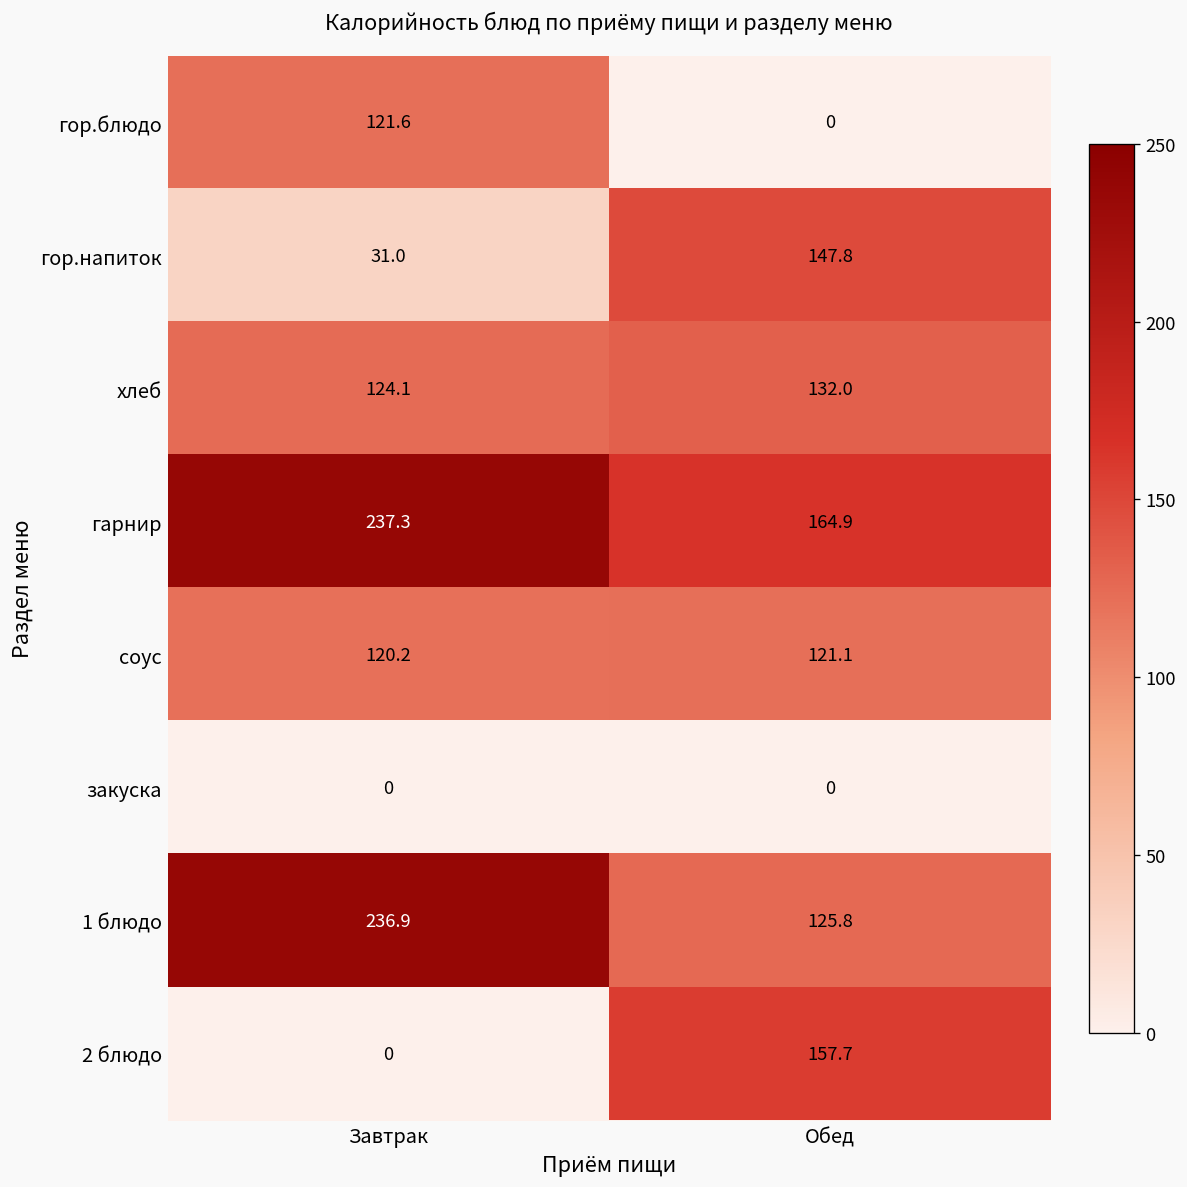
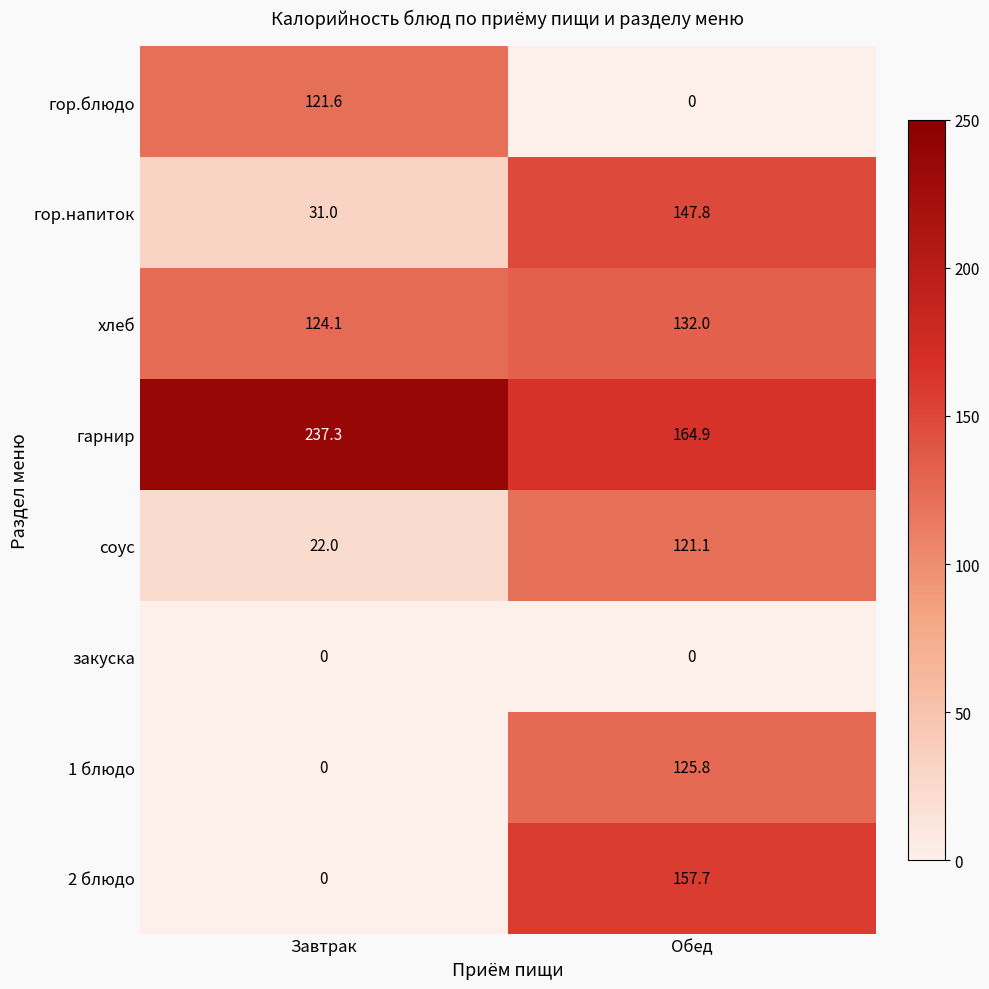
  {
    "гор.блюдо": {
      "Завтрак": 121.6,
      "Обед": 0
    },
    "гор.напиток": {
      "Завтрак": 31.0,
      "Обед": 147.8
    },
    "хлеб": {
      "Завтрак": 124.1,
      "Обед": 132.0
    },
    "гарнир": {
      "Завтрак": 237.3,
      "Обед": 164.9
    },
    "соус": {
-     "Завтрак": 120.2,
+     "Завтрак": 22.0,
      "Обед": 121.1
    },
    "закуска": {
      "Завтрак": 0,
      "Обед": 0
    },
    "1 блюдо": {
-     "Завтрак": 236.9,
+     "Завтрак": 0,
      "Обед": 125.8
    },
    "2 блюдо": {
      "Завтрак": 0,
      "Обед": 157.7
    }
  }
